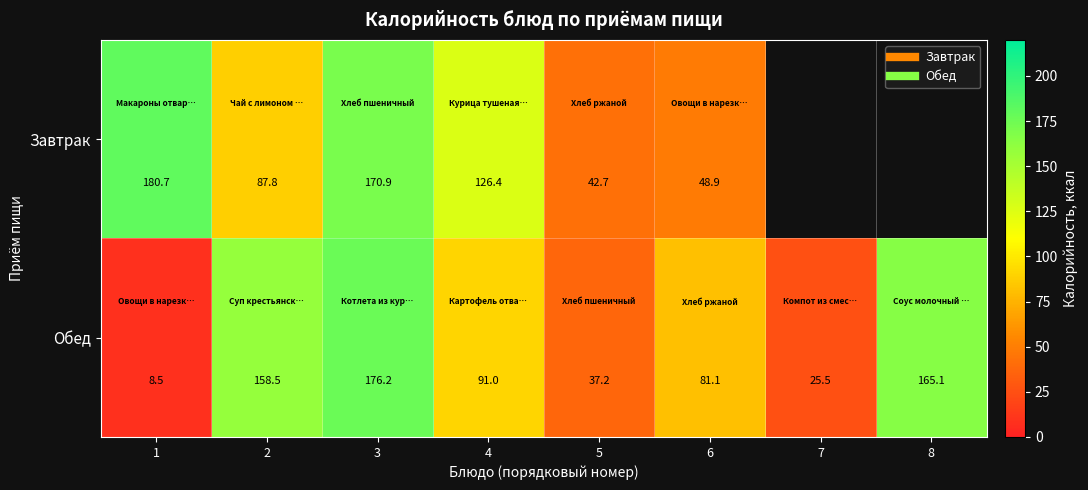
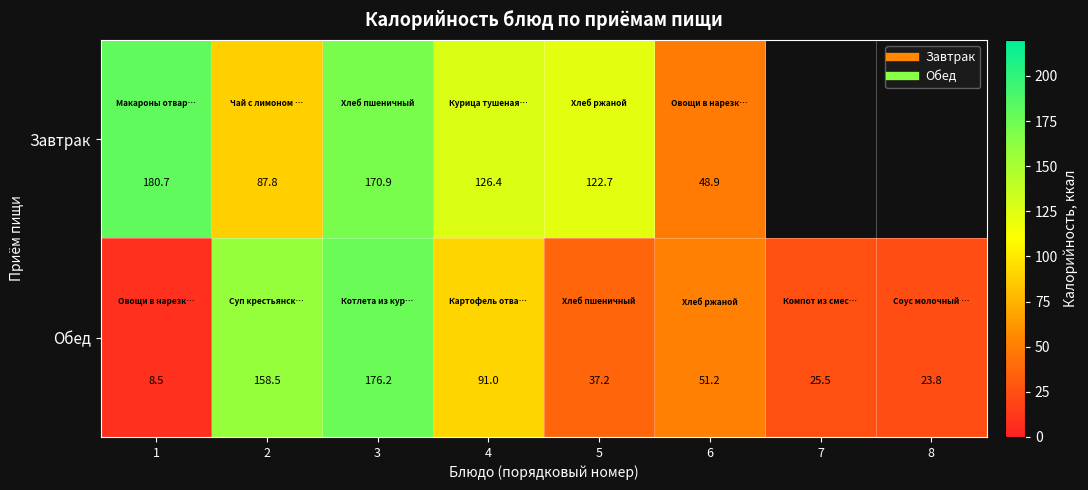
  {
    "Завтрак": {
-     "5": 42.7
+     "5": 122.7
    },
    "Обед": {
-     "6": 81.1,
-     "8": 165.1
+     "6": 51.2,
+     "8": 23.8
    }
  }
